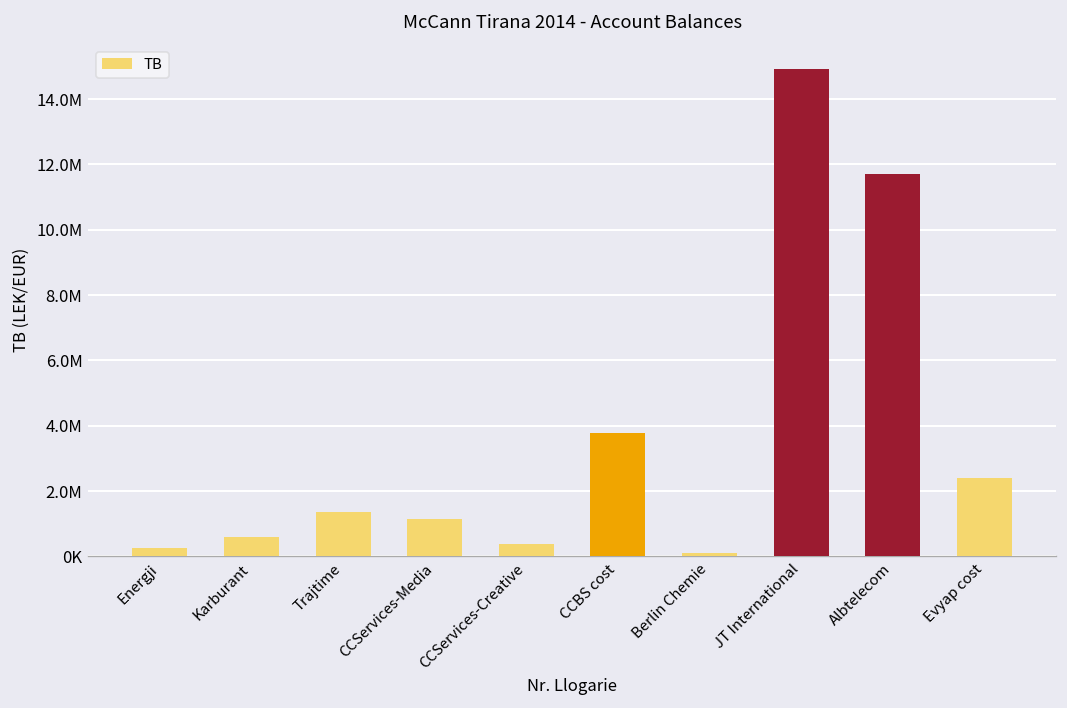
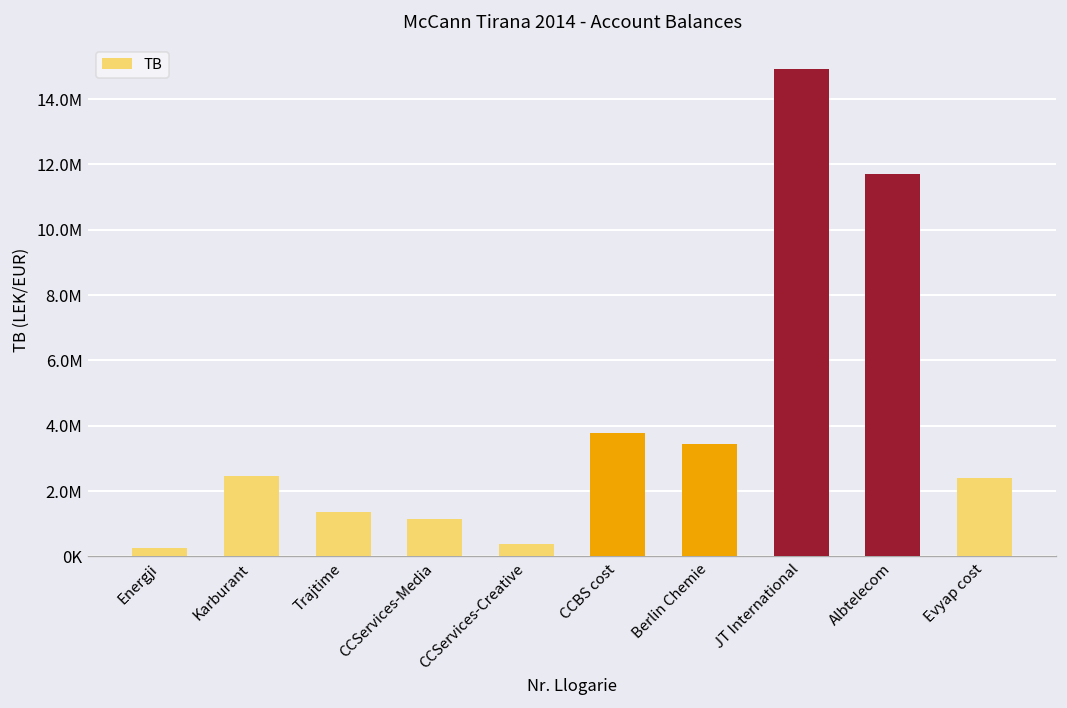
  {
    "Energji": 300000,
-   "Karburant": 600000,
+   "Karburant": 2500000,
    "Trajtime": 1400000,
    "CCServices-Media": 1100000,
    "CCServices-Creative": 400000,
    "CCBS cost": 3800000,
-   "Berlin Chemie": 100000,
+   "Berlin Chemie": 3400000,
    "JT International": 14900000,
    "Albtelecom": 11700000,
    "Evyap cost": 2400000
  }
